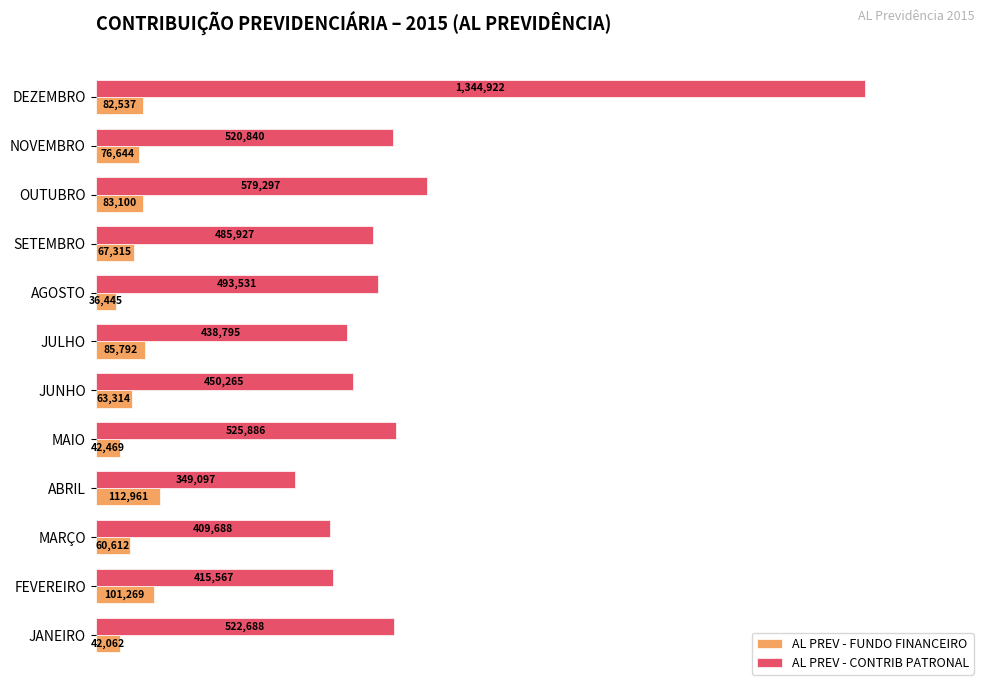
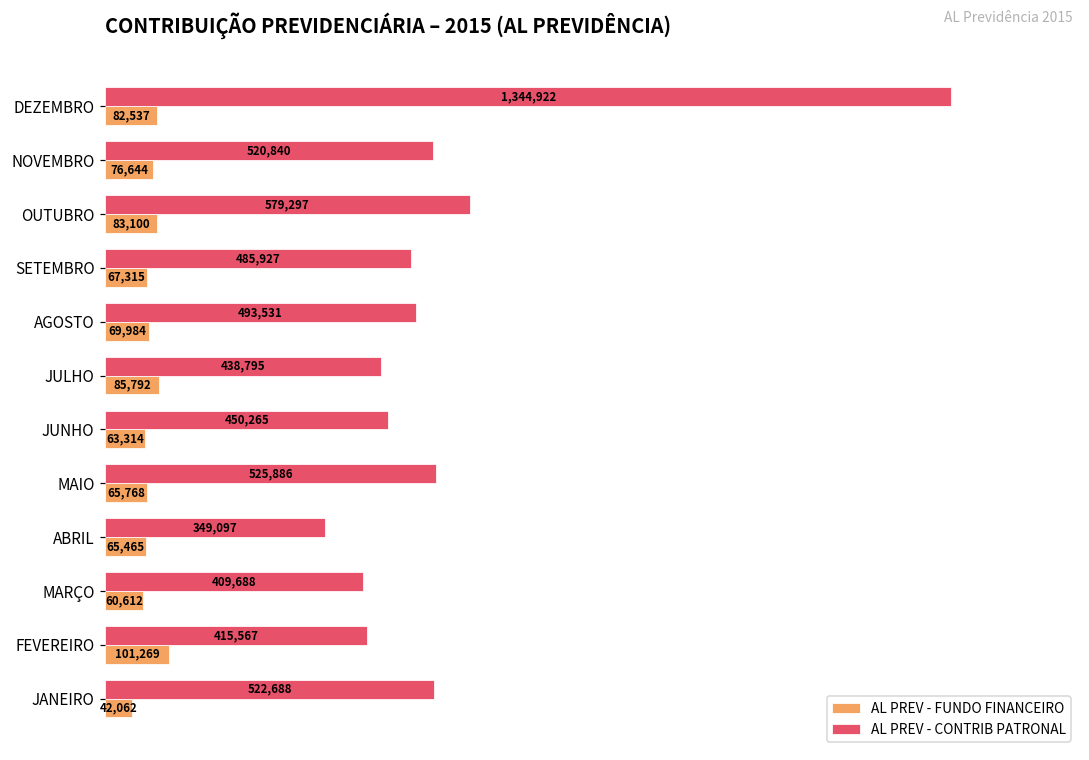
  {
    "AL PREV - FUNDO FINANCEIRO": {
      "DEZEMBRO": "82,537",
      "NOVEMBRO": "76,644",
      "OUTUBRO": "83,100",
      "SETEMBRO": "67,315",
-     "AGOSTO": "36,445",
+     "AGOSTO": "69,984",
      "JULHO": "85,792",
      "JUNHO": "63,314",
-     "MAIO": "42,469",
-     "ABRIL": "112,961",
+     "MAIO": "65,768",
+     "ABRIL": "65,465",
      "MARÇO": "60,612",
      "FEVEREIRO": "101,269",
      "JANEIRO": "42,062"
    },
    "AL PREV - CONTRIB PATRONAL": {
      "DEZEMBRO": "1,344,922",
      "NOVEMBRO": "520,840",
      "OUTUBRO": "579,297",
      "SETEMBRO": "485,927",
      "AGOSTO": "493,531",
      "JULHO": "438,795",
      "JUNHO": "450,265",
      "MAIO": "525,886",
      "ABRIL": "349,097",
      "MARÇO": "409,688",
      "FEVEREIRO": "415,567",
      "JANEIRO": "522,688"
    }
  }
